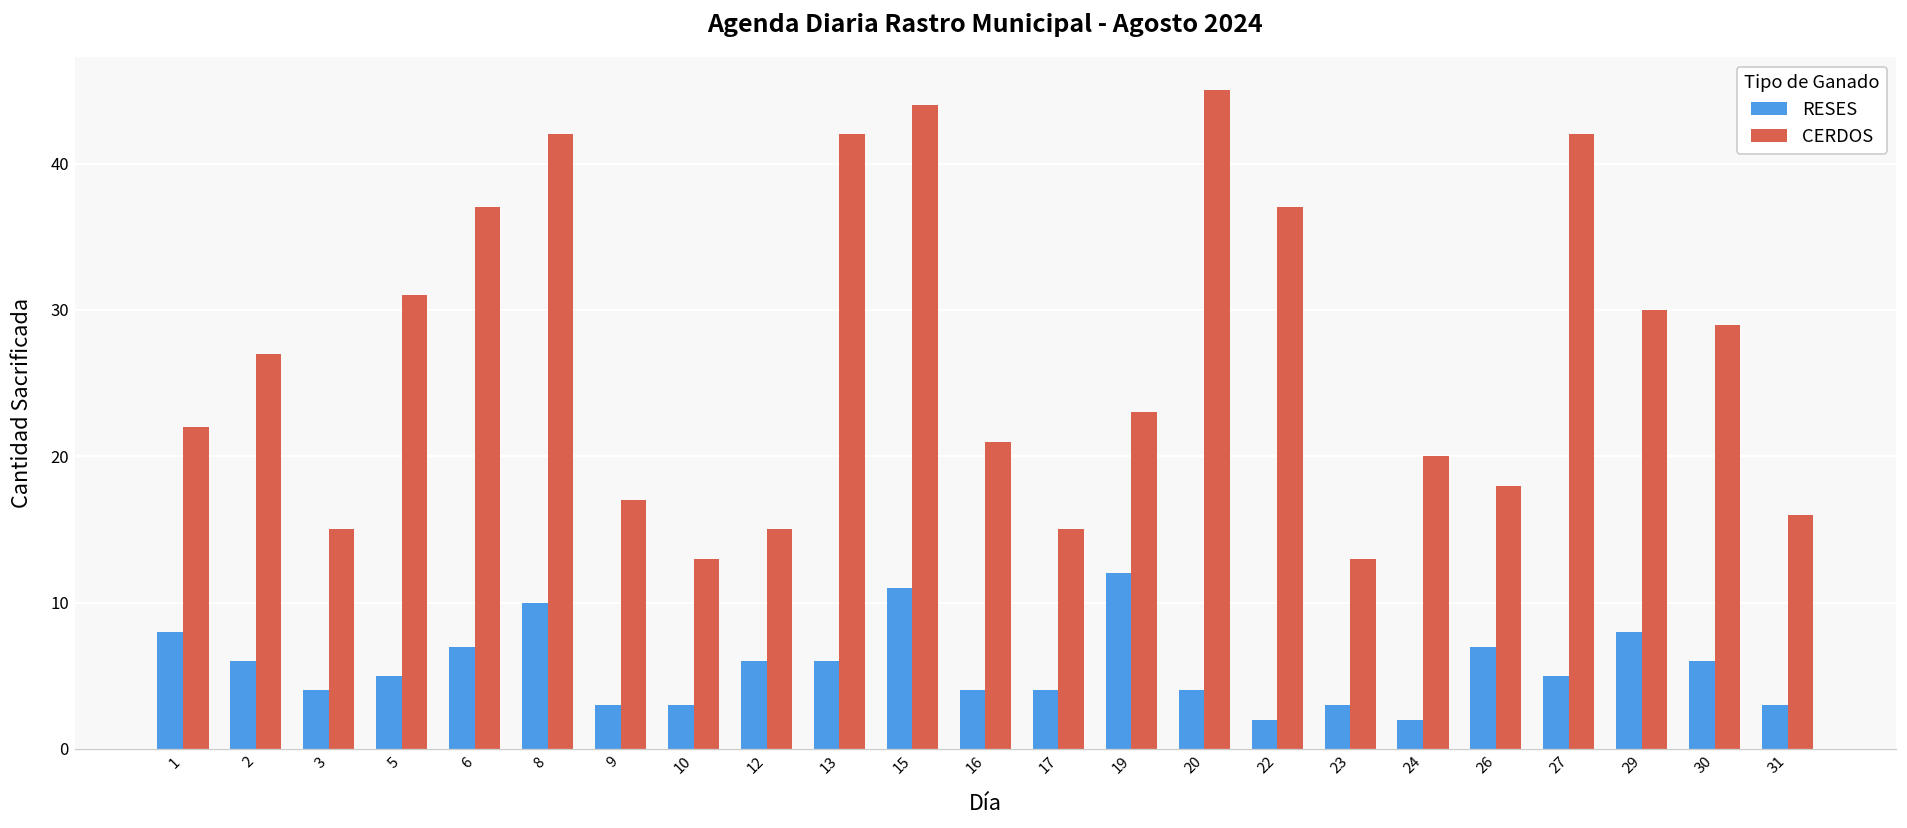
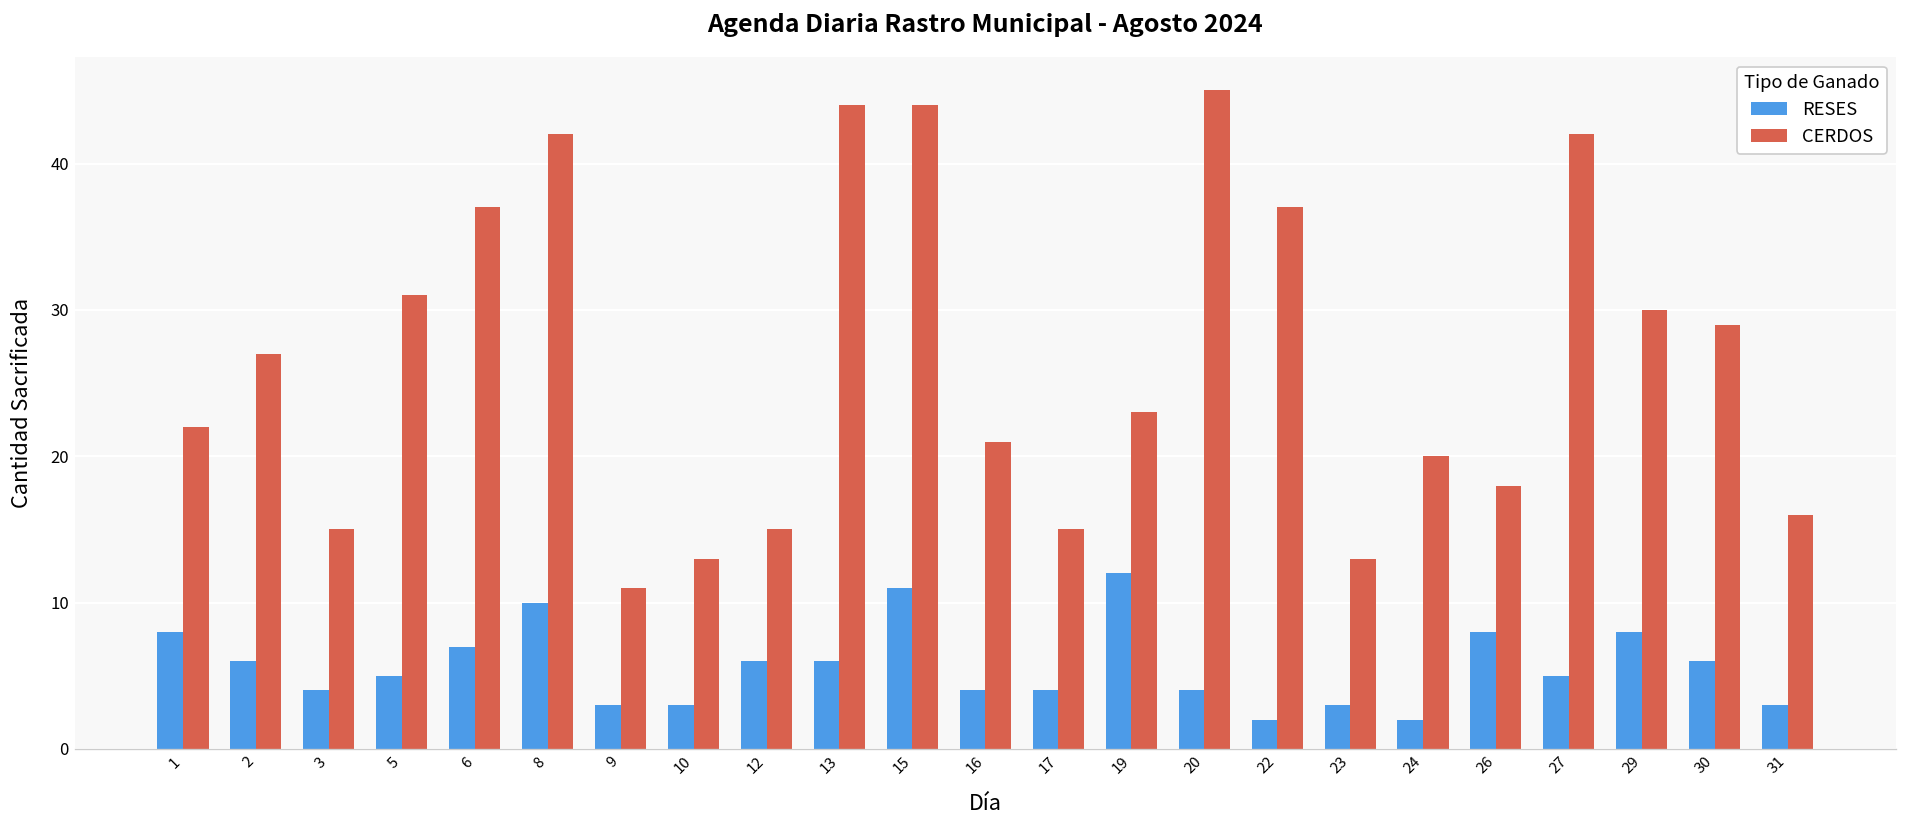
  {
    "RESES": {
      "1": 8,
      "2": 6,
      "3": 4,
      "5": 5,
      "6": 7,
      "8": 10,
      "9": 3,
      "10": 3,
      "12": 6,
      "13": 6,
      "15": 11,
      "16": 4,
      "17": 4,
      "19": 12,
      "20": 4,
      "22": 2,
      "23": 3,
      "24": 2,
-     "26": 7,
+     "26": 8,
      "27": 5,
      "29": 8,
      "30": 6,
      "31": 3
    },
    "CERDOS": {
      "1": 22,
      "2": 27,
      "3": 15,
      "5": 31,
      "6": 37,
      "8": 42,
-     "9": 17,
+     "9": 11,
      "10": 13,
      "12": 15,
-     "13": 42,
+     "13": 44,
      "15": 44,
      "16": 21,
      "17": 15,
      "19": 23,
      "20": 45,
      "22": 37,
      "23": 13,
      "24": 20,
      "26": 18,
      "27": 42,
      "29": 30,
      "30": 29,
      "31": 16
    }
  }
